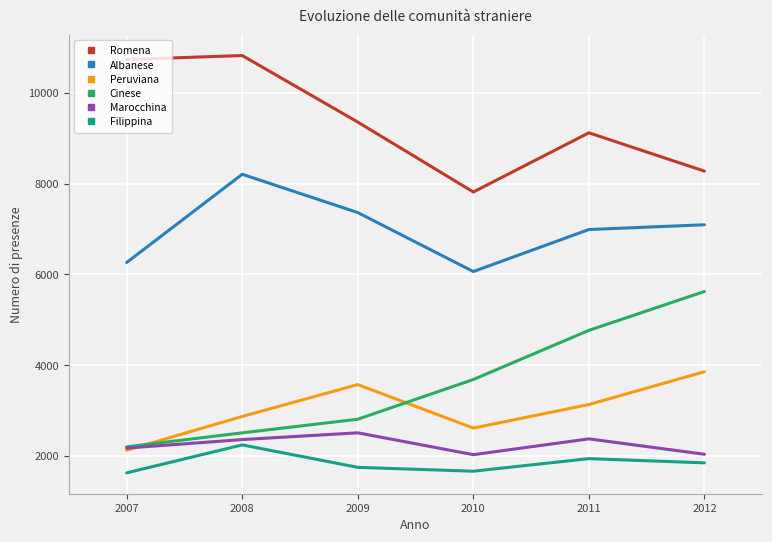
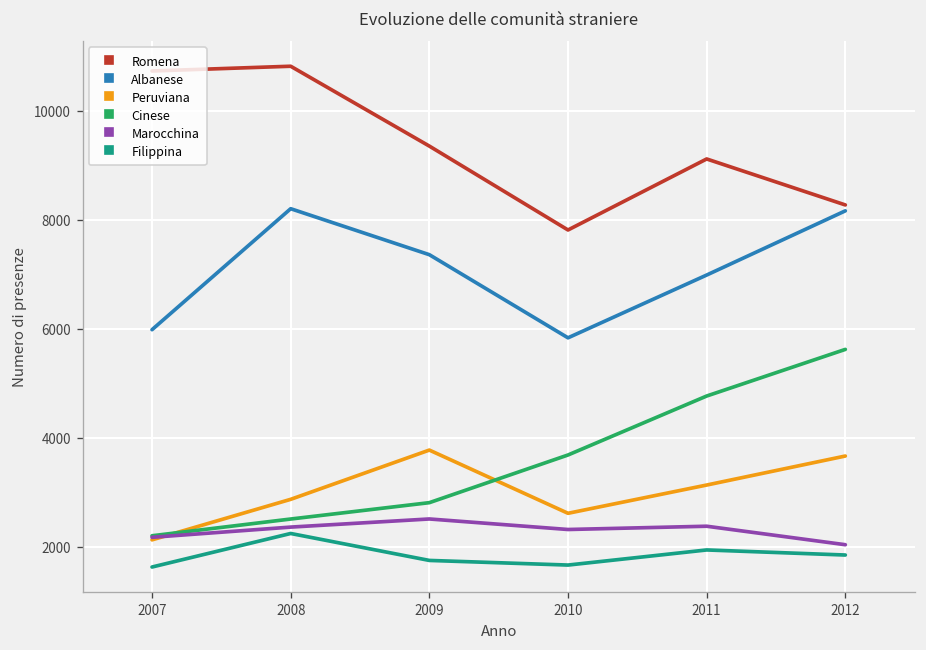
  {
    "Romena": {
      "2008": 10800,
      "2009": 9400,
      "2010": 7800,
      "2011": 9100,
      "2012": 8300
    },
    "Albanese": {
-     "2007": 6300,
+     "2007": 6000,
      "2008": 8200,
      "2009": 7400,
-     "2010": 6100,
+     "2010": 5800,
      "2011": 7000,
-     "2012": 7100
+     "2012": 8200
    },
    "Peruviana": {
      "2008": 2900,
-     "2009": 3600,
+     "2009": 3800,
      "2010": 2600,
      "2011": 3100,
-     "2012": 3900
+     "2012": 3700
    },
    "Marocchina": {
      "2008": 2400,
      "2009": 2500,
-     "2010": 2000,
+     "2010": 2300,
      "2011": 2400,
      "2012": 2000
    }
  }
